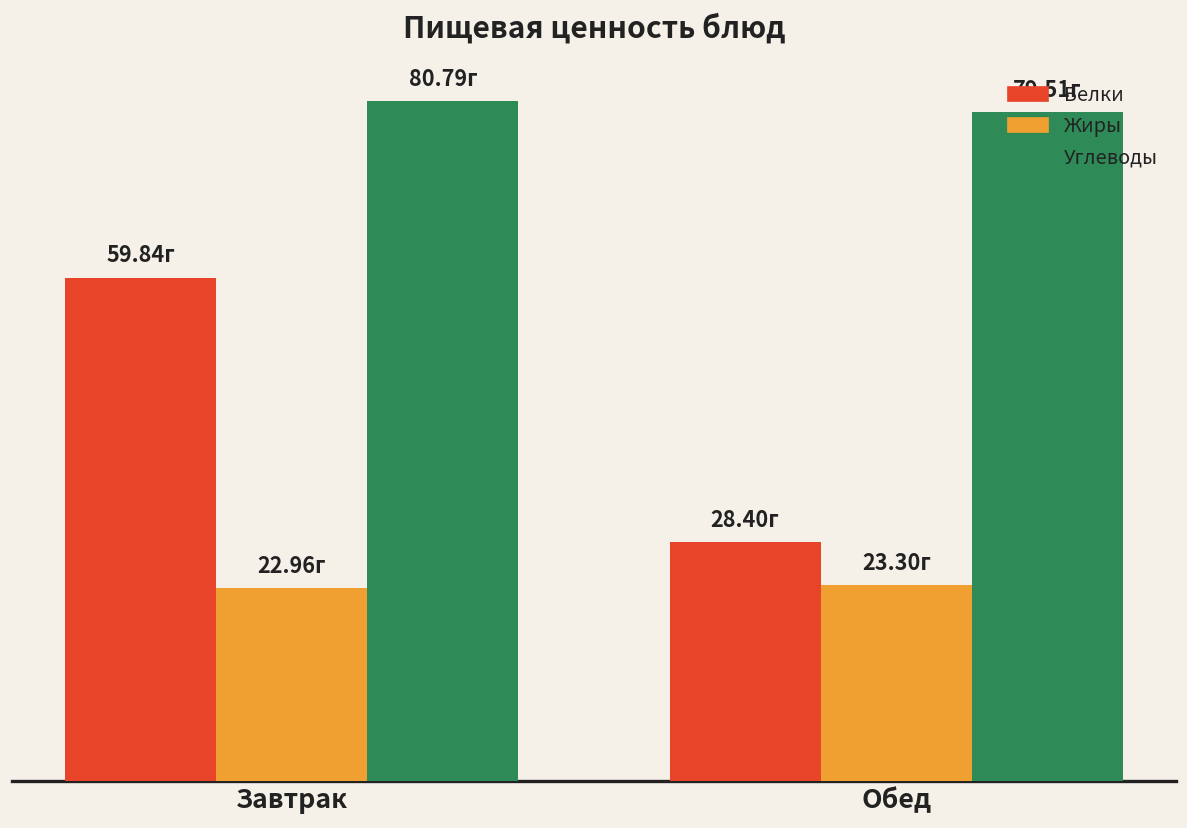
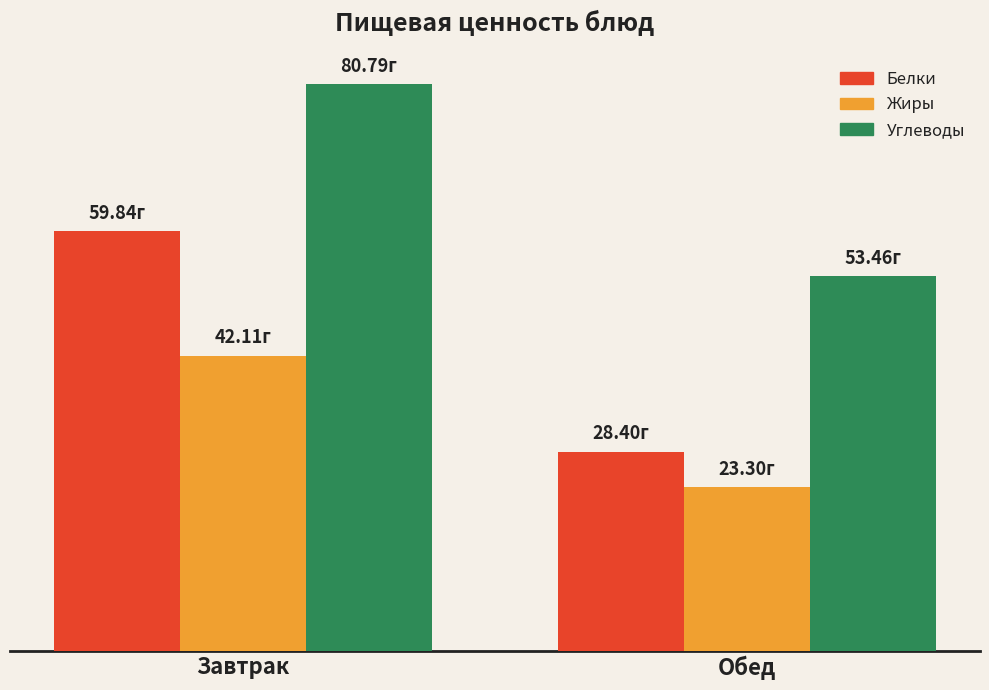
  {
    "Белки": {
      "Завтрак": "59.84г",
      "Обед": "28.40г"
    },
    "Жиры": {
-     "Завтрак": "22.96г",
+     "Завтрак": "42.11г",
      "Обед": "23.30г"
    },
    "Углеводы": {
      "Завтрак": "80.79г",
-     "Обед": "79.51г"
+     "Обед": "53.46г"
    }
  }
